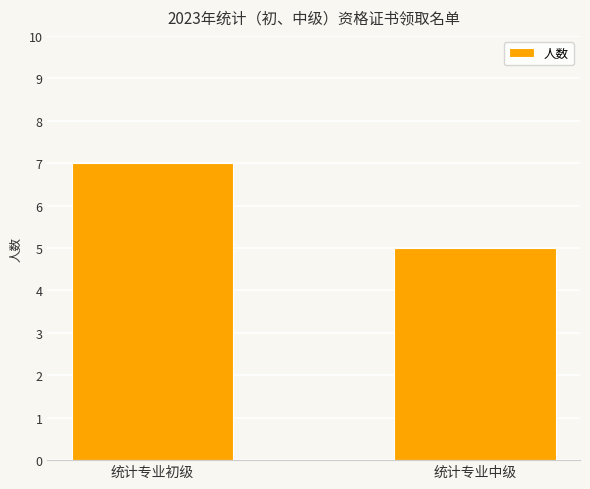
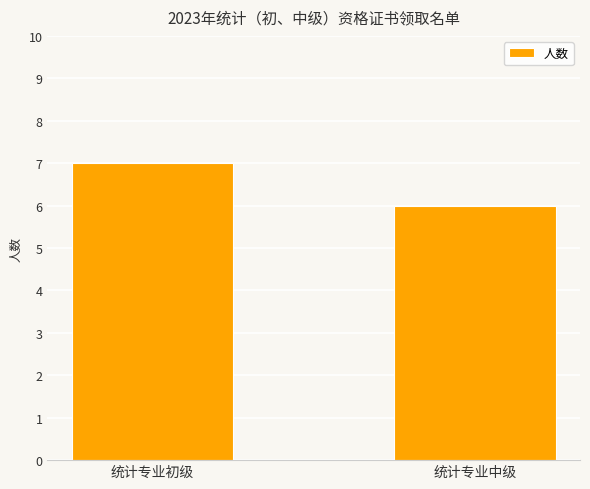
  {
    "统计专业初级": 7,
-   "统计专业中级": 5
+   "统计专业中级": 6
  }
